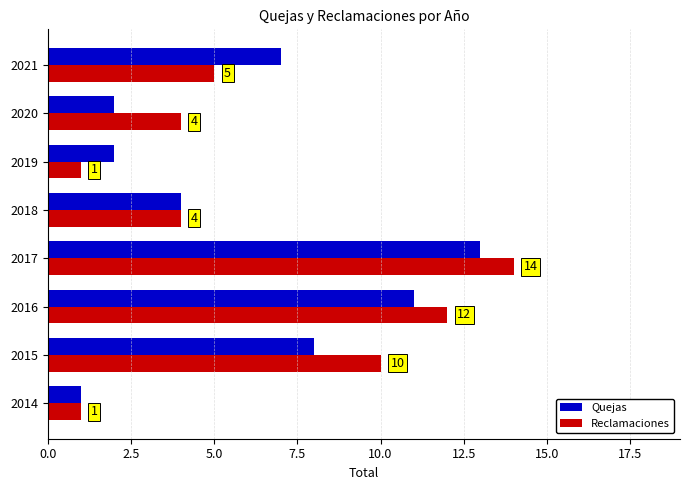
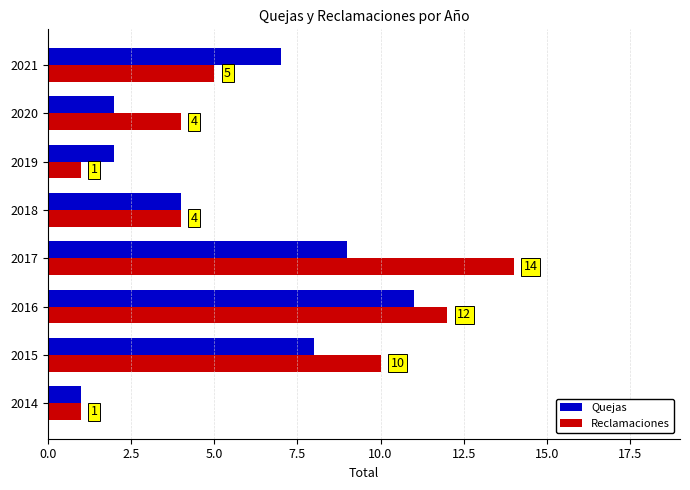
  {
    "Quejas": {
      "2021": 7,
      "2020": 2,
      "2019": 2,
-     "2017": 13,
+     "2017": 9,
      "2016": 11,
      "2015": 8
    }
  }
